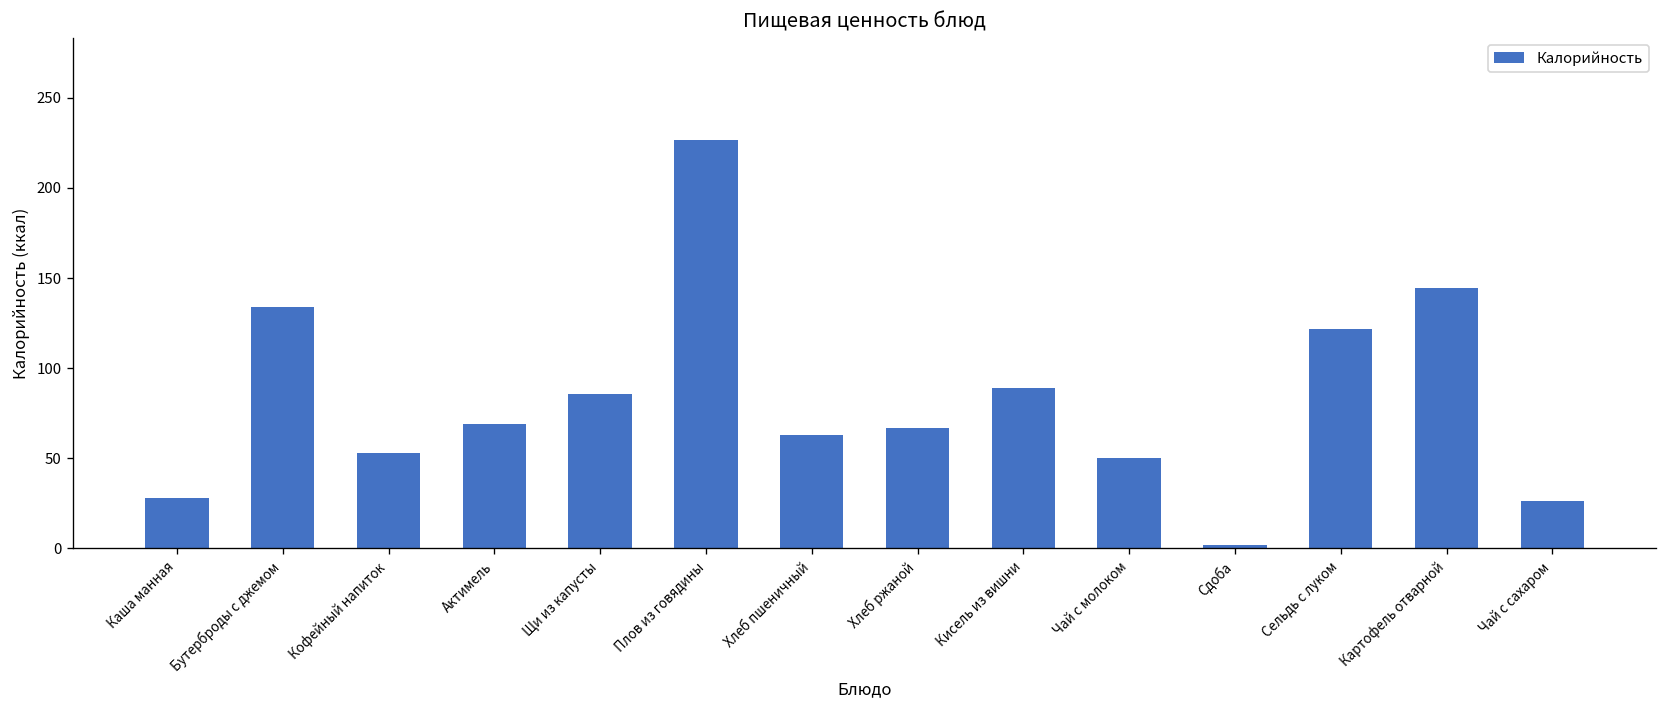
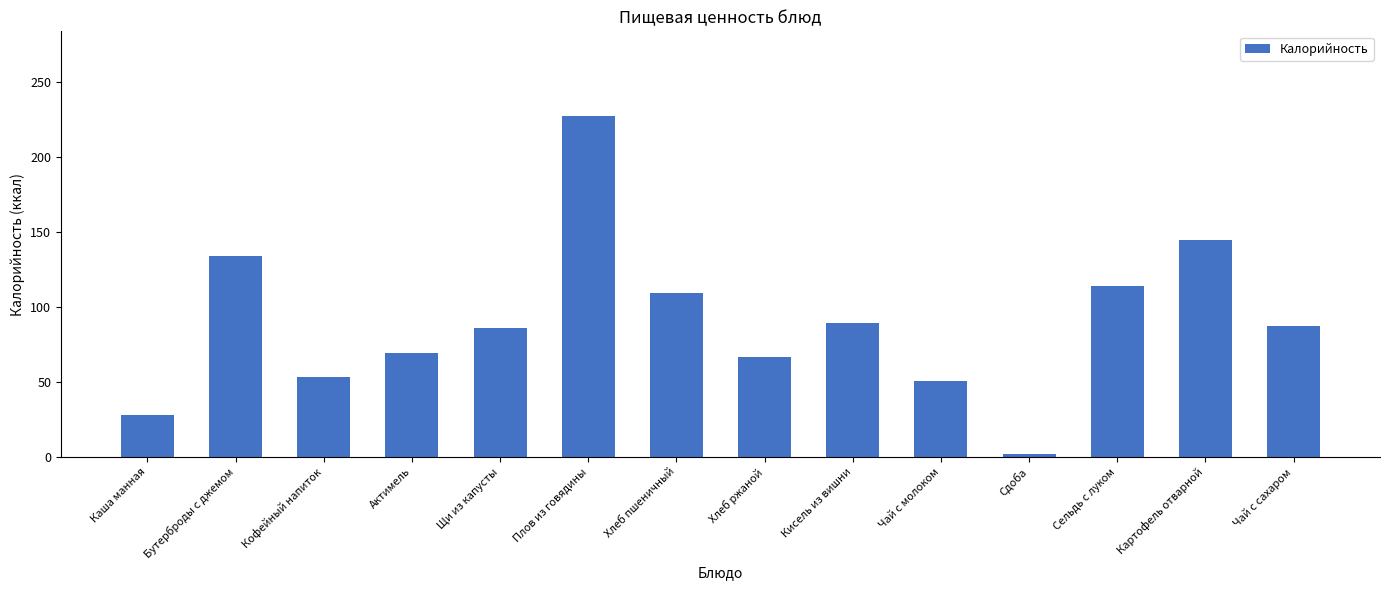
  {
    "Каша манная": 28,
    "Бутерброды с джемом": 134,
    "Кофейный напиток": 53,
    "Актимель": 69,
    "Щи из капусты": 86,
    "Плов из говядины": 227,
-   "Хлеб пшеничный": 63,
+   "Хлеб пшеничный": 109,
    "Хлеб ржаной": 67,
    "Кисель из вишни": 89,
    "Чай с молоком": 50,
    "Сдоба": 2,
-   "Сельдь с луком": 122,
+   "Сельдь с луком": 114,
    "Картофель отварной": 144,
-   "Чай с сахаром": 26
+   "Чай с сахаром": 88
  }
